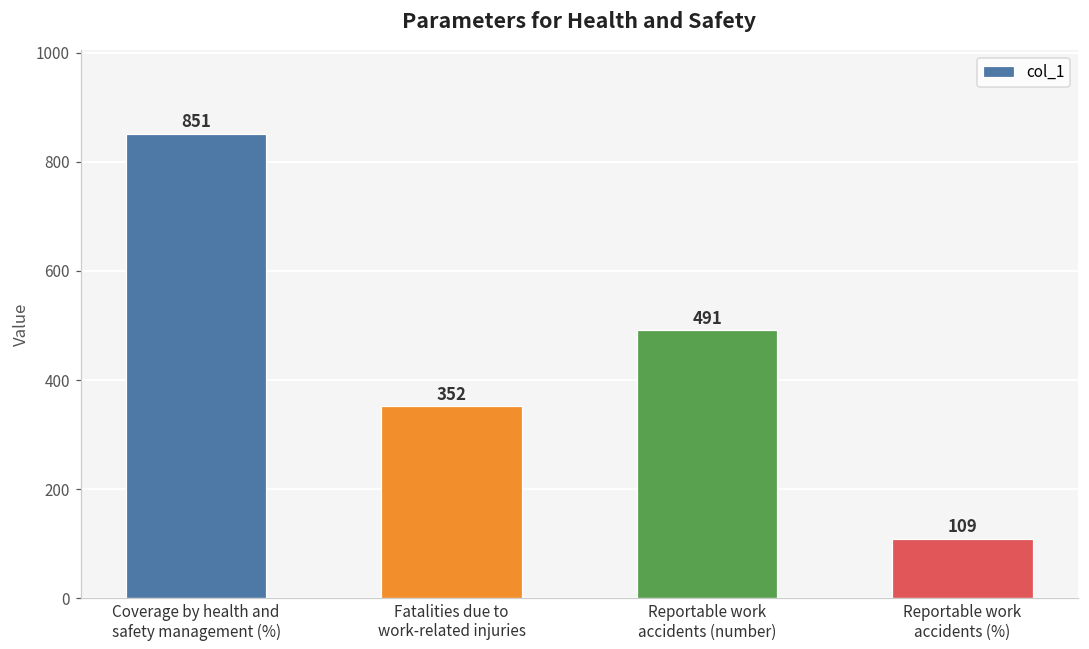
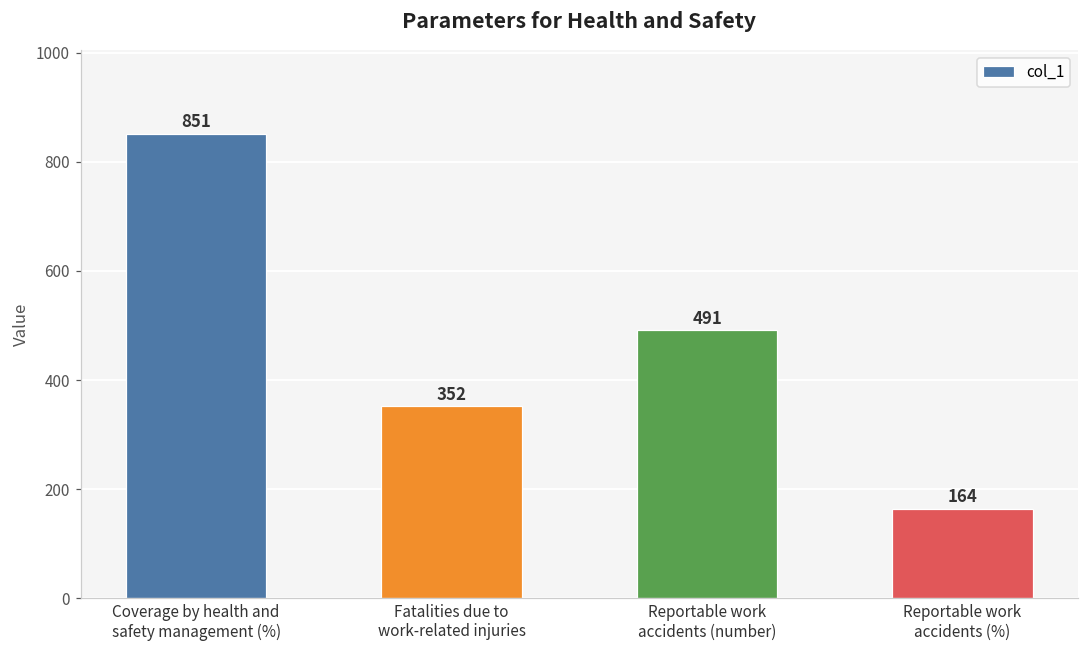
  {
    "Coverage by health and safety management (%)": 851,
    "Fatalities due to work-related injuries": 352,
    "Reportable work accidents (number)": 491,
-   "Reportable work accidents (%)": 109
+   "Reportable work accidents (%)": 164
  }
